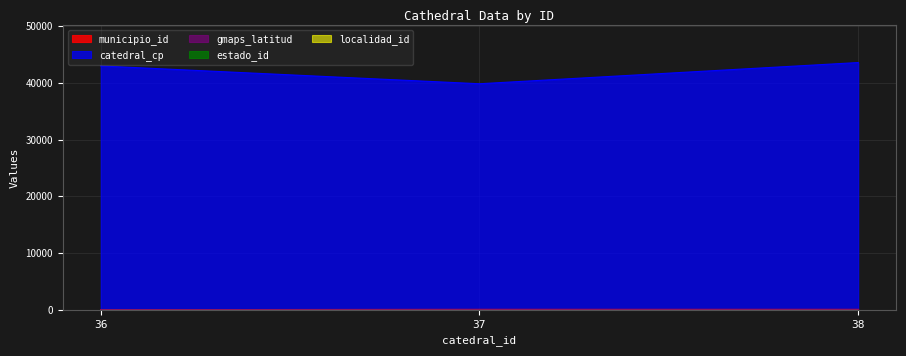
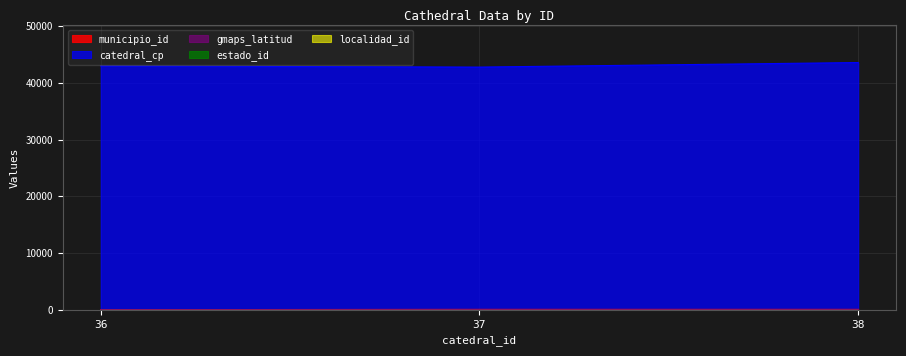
  {
    "localidad_id": {
      "36": 0,
      "37": 0,
      "38": 0
    },
    "catedral_cp": {
      "36": 43000,
-     "37": 40000,
+     "37": 43000,
      "38": 44000
    }
  }
